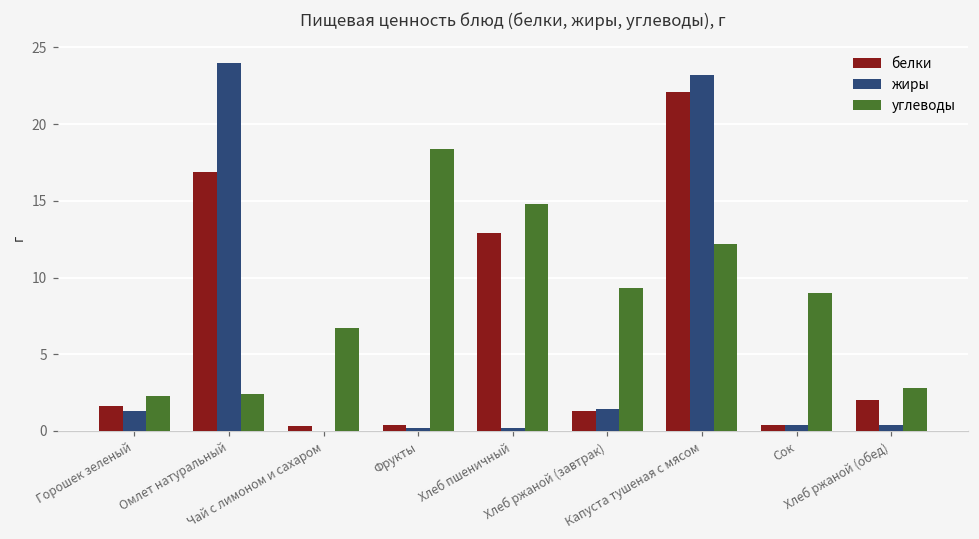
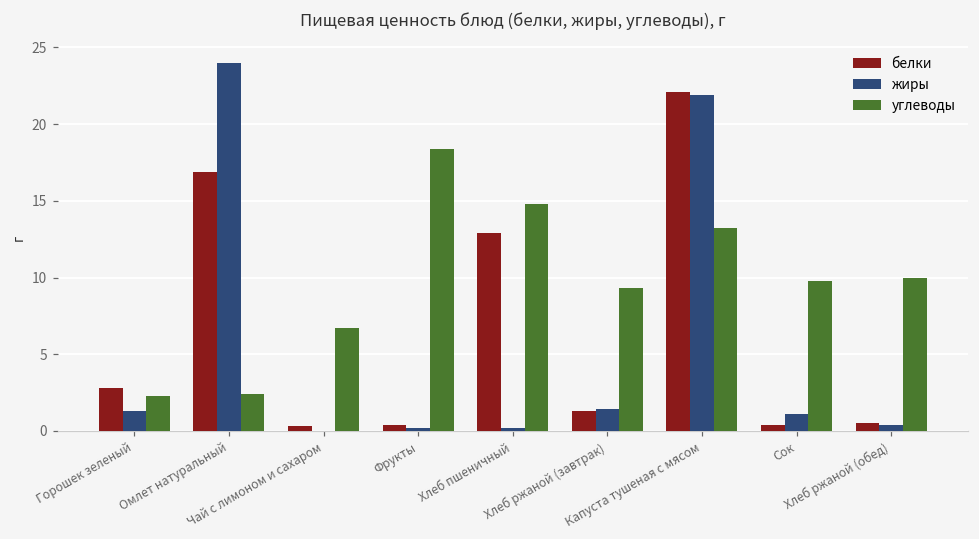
  {
    "белки": {
-     "Горошек зеленый": 1.6,
+     "Горошек зеленый": 2.8,
      "Омлет натуральный": 16.9,
      "Чай с лимоном и сахаром": 0.3,
      "Фрукты": 0.4,
      "Хлеб пшеничный": 12.9,
      "Хлеб ржаной (завтрак)": 1.3,
      "Капуста тушеная с мясом": 22.1,
      "Сок": 0.4,
-     "Хлеб ржаной (обед)": 2.0
+     "Хлеб ржаной (обед)": 0.5
    },
    "жиры": {
      "Горошек зеленый": 1.3,
      "Омлет натуральный": 24.0,
      "Чай с лимоном и сахаром": 0.0,
      "Фрукты": 0.2,
      "Хлеб пшеничный": 0.2,
      "Хлеб ржаной (завтрак)": 1.4,
-     "Капуста тушеная с мясом": 23.2,
-     "Сок": 0.4,
+     "Капуста тушеная с мясом": 21.9,
+     "Сок": 1.1,
      "Хлеб ржаной (обед)": 0.4
    },
    "углеводы": {
      "Горошек зеленый": 2.3,
      "Омлет натуральный": 2.4,
      "Чай с лимоном и сахаром": 6.7,
      "Фрукты": 18.4,
      "Хлеб пшеничный": 14.8,
      "Хлеб ржаной (завтрак)": 9.3,
-     "Капуста тушеная с мясом": 12.2,
-     "Сок": 9.0,
-     "Хлеб ржаной (обед)": 2.8
+     "Капуста тушеная с мясом": 13.2,
+     "Сок": 9.8,
+     "Хлеб ржаной (обед)": 10.0
    }
  }
